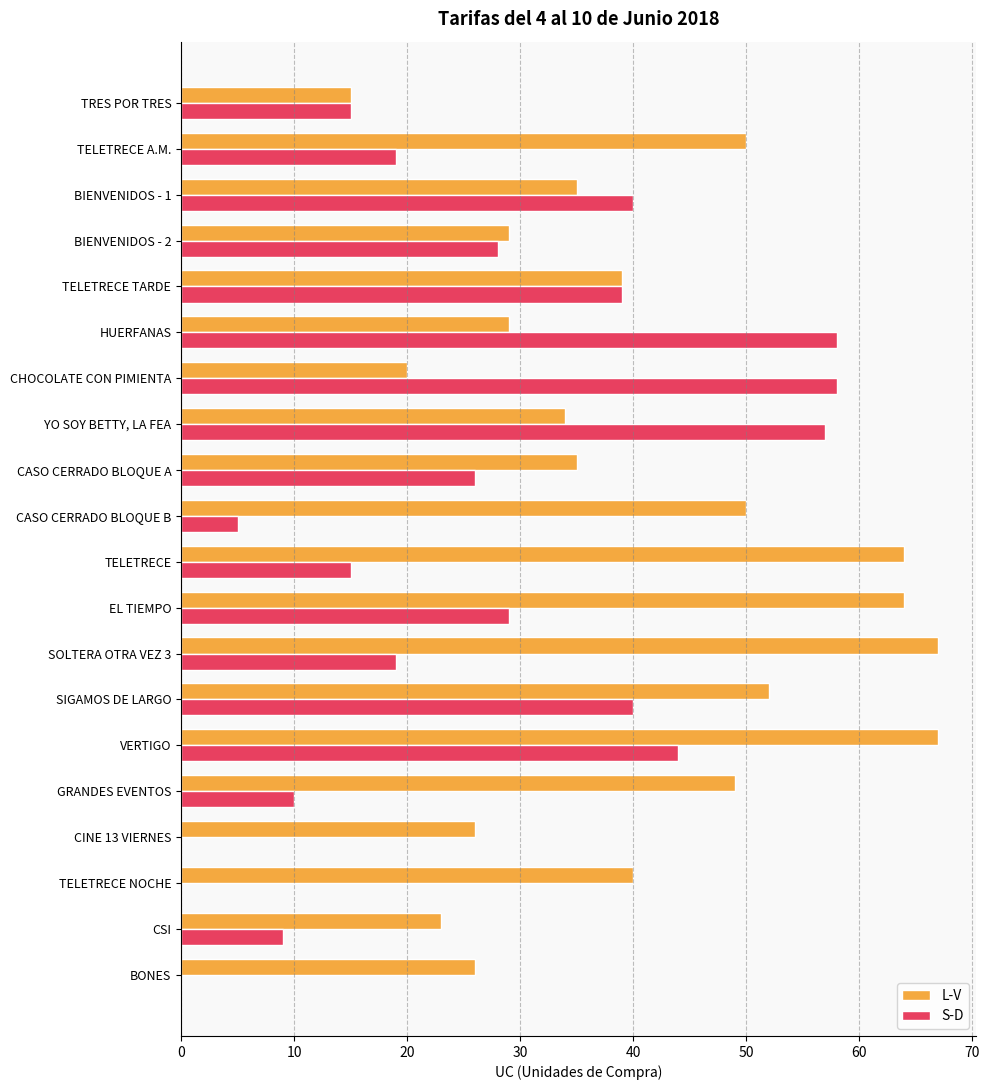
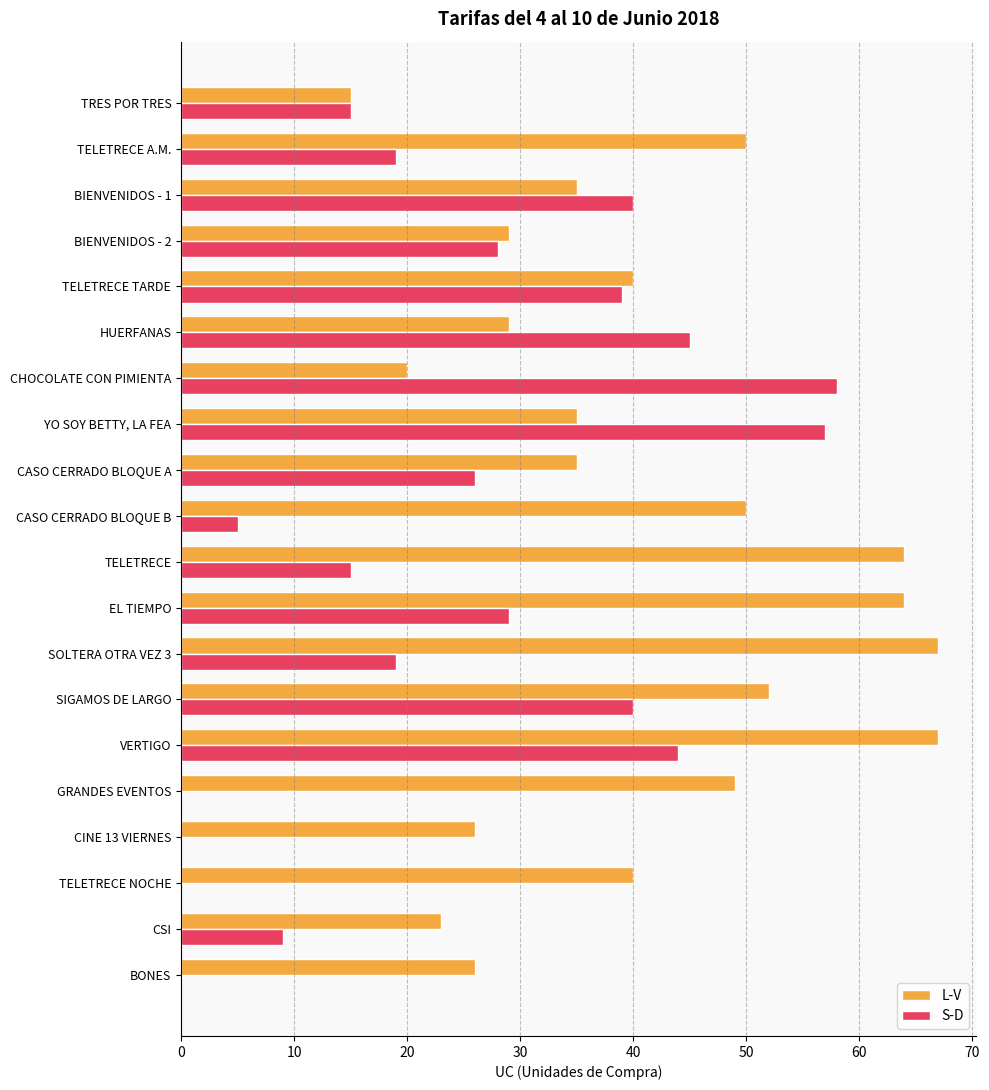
  {
    "L-V": {
      "TRES POR TRES": 15,
      "TELETRECE A.M.": 50,
      "BIENVENIDOS - 1": 35,
      "BIENVENIDOS - 2": 29,
-     "TELETRECE TARDE": 39,
+     "TELETRECE TARDE": 40,
      "HUERFANAS": 29,
      "CHOCOLATE CON PIMIENTA": 20,
-     "YO SOY BETTY, LA FEA": 34,
+     "YO SOY BETTY, LA FEA": 35,
      "CASO CERRADO BLOQUE A": 35,
      "CASO CERRADO BLOQUE B": 50,
      "TELETRECE": 64,
      "EL TIEMPO": 64,
      "SOLTERA OTRA VEZ 3": 67,
      "SIGAMOS DE LARGO": 52,
      "VERTIGO": 67,
      "GRANDES EVENTOS": 49,
      "CINE 13 VIERNES": 26,
      "TELETRECE NOCHE": 40,
      "CSI": 23,
      "BONES": 26
    },
    "S-D": {
      "TRES POR TRES": 15,
      "TELETRECE A.M.": 19,
      "BIENVENIDOS - 1": 40,
      "BIENVENIDOS - 2": 28,
      "TELETRECE TARDE": 39,
-     "HUERFANAS": 58,
+     "HUERFANAS": 45,
      "CHOCOLATE CON PIMIENTA": 58,
      "YO SOY BETTY, LA FEA": 57,
      "CASO CERRADO BLOQUE A": 26,
      "CASO CERRADO BLOQUE B": 5,
      "TELETRECE": 15,
      "EL TIEMPO": 29,
      "SOLTERA OTRA VEZ 3": 19,
      "SIGAMOS DE LARGO": 40,
      "VERTIGO": 44,
-     "GRANDES EVENTOS": 10,
+     "GRANDES EVENTOS": 0,
      "CINE 13 VIERNES": 0,
      "TELETRECE NOCHE": 0,
      "CSI": 9,
      "BONES": 0
    }
  }
